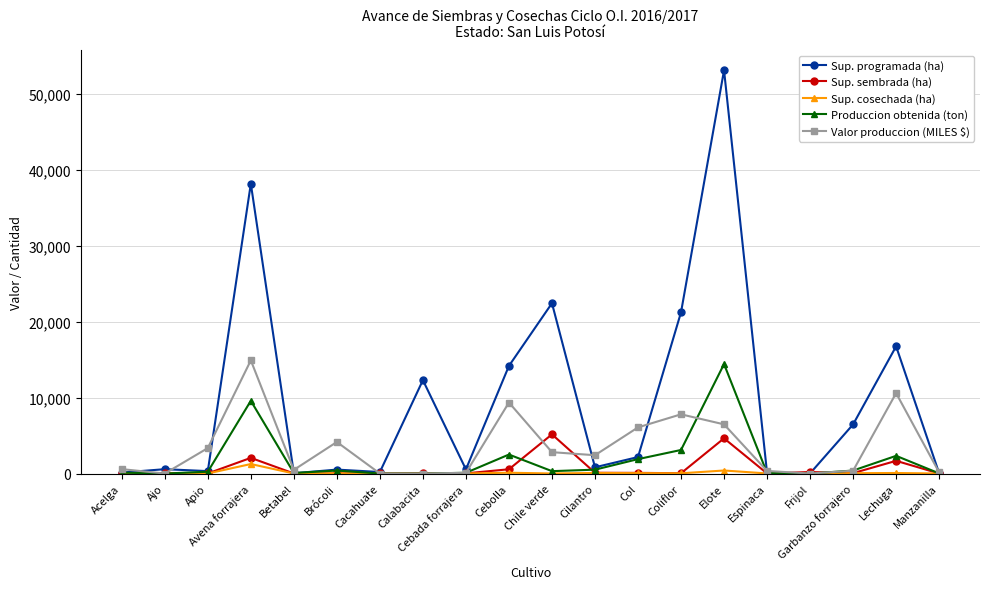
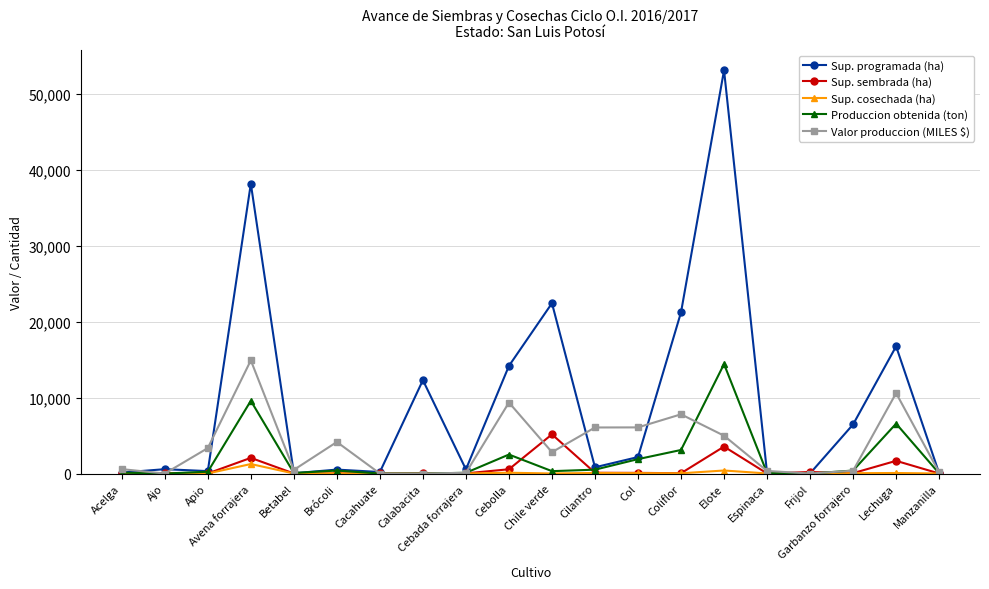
  {
    "Sup. programada (ha)": {
      "Ajo": "1,000",
      "Avena forrajera": "38,000",
      "Calabacita": "12,000",
      "Cebada forrajera": "1,000",
      "Cebolla": "14,000",
      "Chile verde": "22,000",
      "Coliflor": "21,000",
      "Elote": "53,000",
      "Garbanzo forrajero": "6,000",
      "Lechuga": "17,000"
    },
    "Sup. sembrada (ha)": {
      "Avena forrajera": "2,000",
      "Cebolla": "1,000",
      "Chile verde": "5,000",
-     "Elote": "5,000",
+     "Elote": "4,000",
      "Lechuga": "2,000"
    },
    "Sup. cosechada (ha)": {
      "Avena forrajera": "1,000",
      "Cebolla": "0",
      "Elote": "0",
      "Lechuga": "0"
    },
    "Produccion obtenida (ton)": {
      "Avena forrajera": "10,000",
      "Cebolla": "3,000",
      "Coliflor": "3,000",
      "Elote": "14,000",
-     "Lechuga": "2,000"
+     "Lechuga": "7,000"
    },
    "Valor produccion (MILES $)": {
      "Acelga": "1,000",
      "Apio": "3,000",
      "Avena forrajera": "15,000",
      "Betabel": "0",
      "Brócoli": "4,000",
      "Cebolla": "9,000",
      "Chile verde": "3,000",
-     "Cilantro": "2,000",
+     "Cilantro": "6,000",
      "Col": "6,000",
      "Coliflor": "8,000",
-     "Elote": "6,000",
+     "Elote": "5,000",
      "Lechuga": "11,000"
    }
  }
